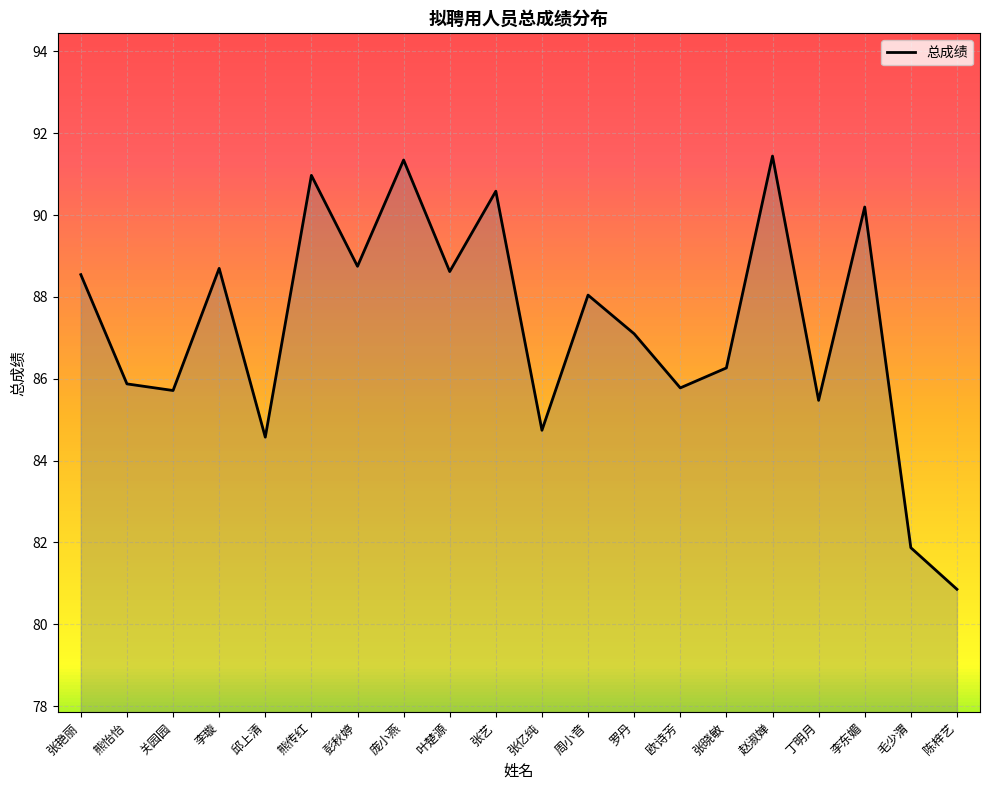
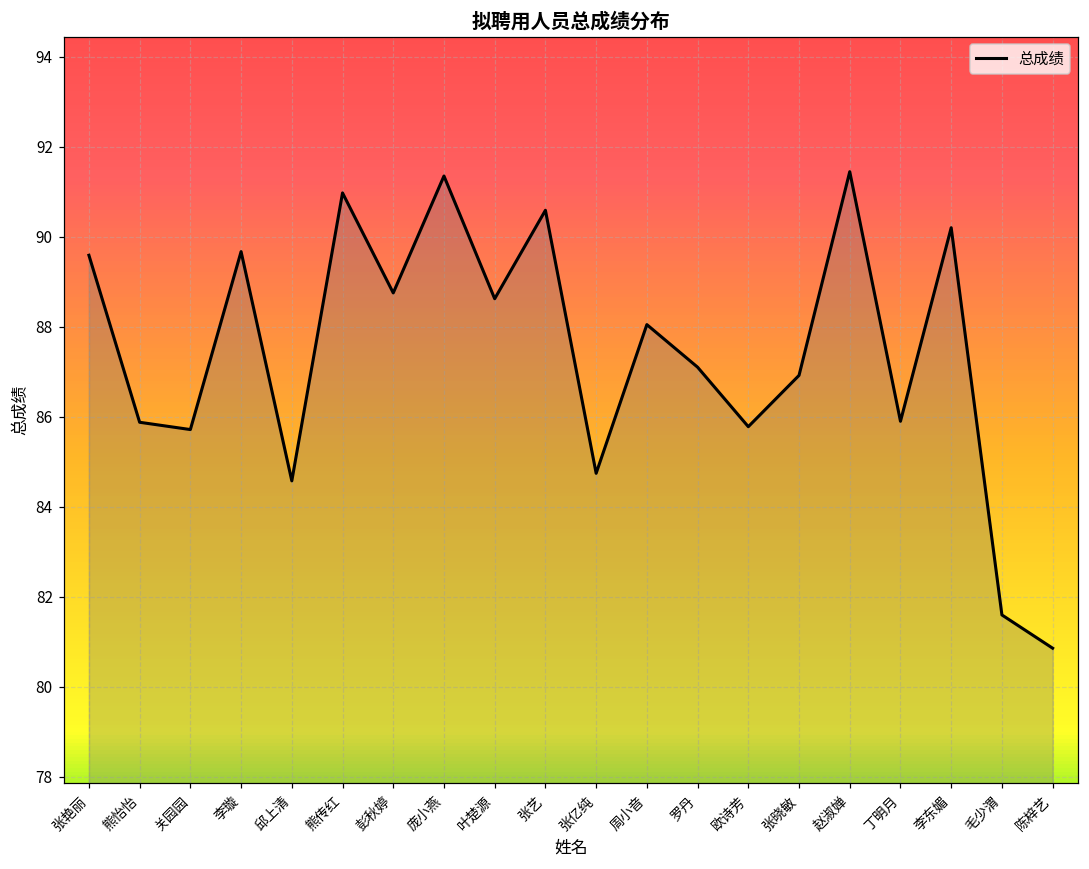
  {
-   "张艳丽": 88.5,
+   "张艳丽": 89.6,
    "熊怡怡": 85.9,
    "关园园": 85.7,
-   "李璇": 88.7,
+   "李璇": 89.7,
    "邱上清": 84.6,
    "熊传红": 91.0,
    "彭秋婷": 88.8,
    "庞小燕": 91.3,
    "叶楚源": 88.6,
    "张艺": 90.6,
    "张亿纯": 84.7,
    "周小音": 88.0,
    "罗丹": 87.1,
    "欧诗芳": 85.8,
-   "张晓敏": 86.3,
+   "张晓敏": 86.9,
    "赵淑婵": 91.4,
-   "丁明月": 85.5,
+   "丁明月": 85.9,
    "李东媚": 90.2,
-   "毛少渭": 81.9,
+   "毛少渭": 81.6,
    "陈梓艺": 80.9
  }
